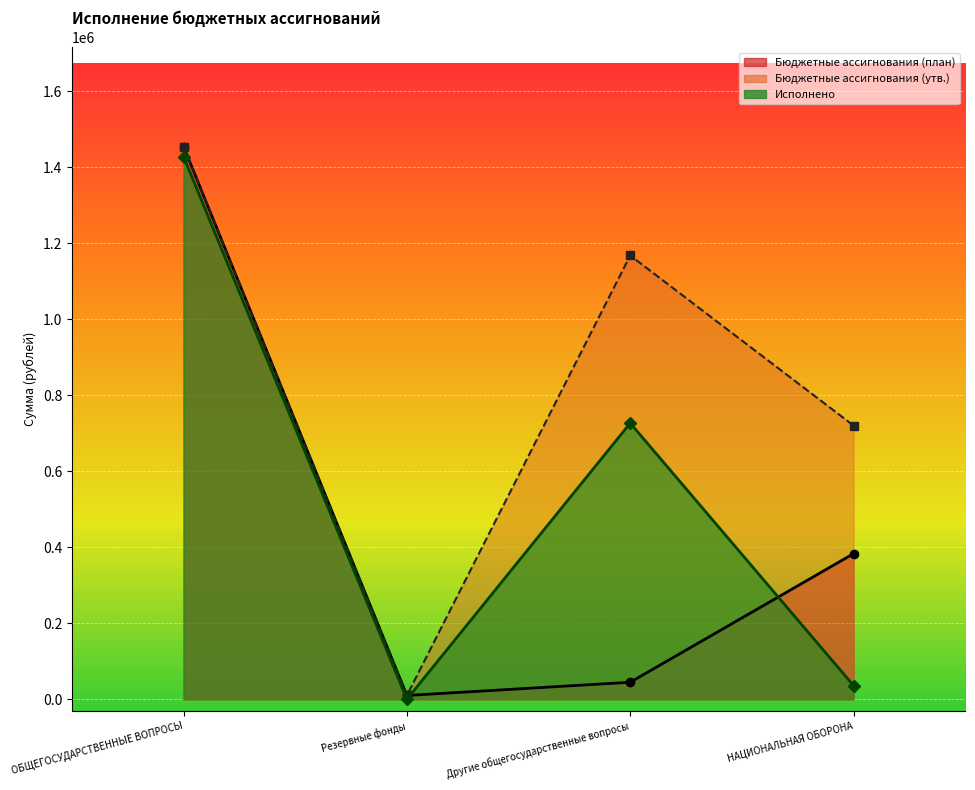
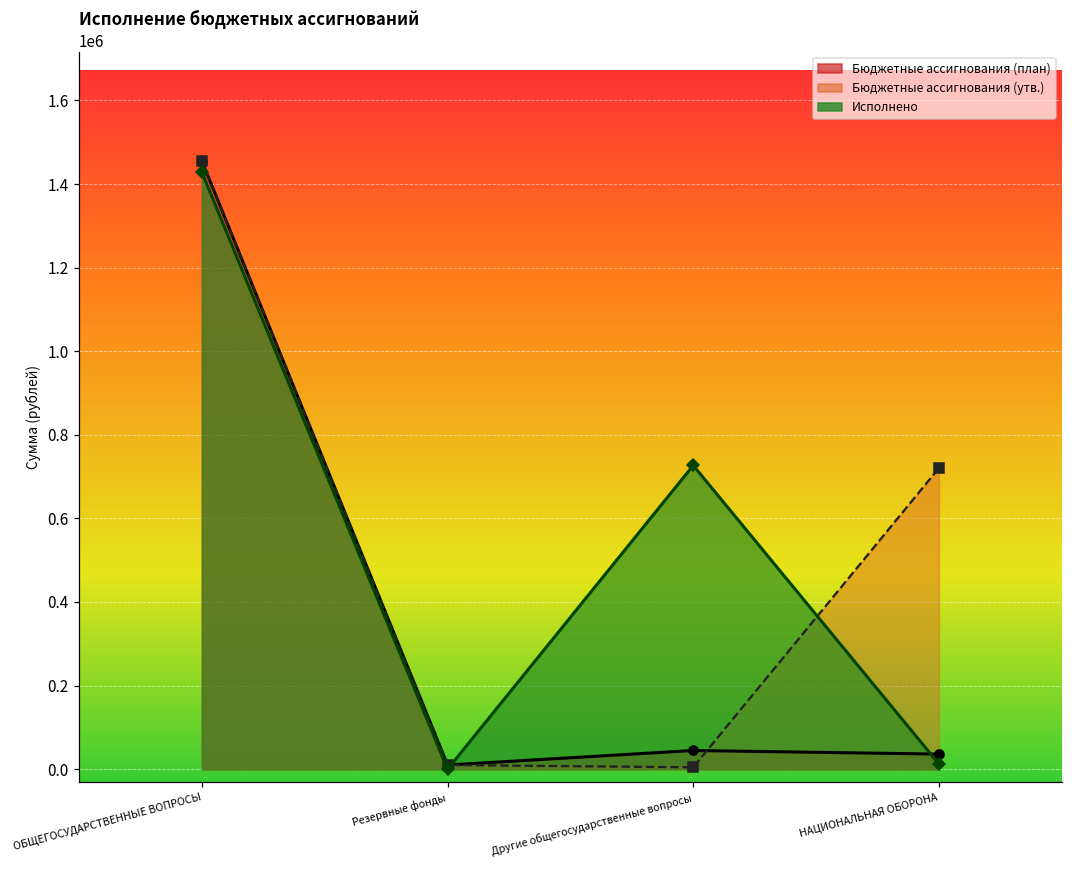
  {
    "Бюджетные ассигнования (план)": {
      "Другие общегосударственные вопросы": 40000,
-     "НАЦИОНАЛЬНАЯ ОБОРОНА": 380000
+     "НАЦИОНАЛЬНАЯ ОБОРОНА": 40000
    },
    "Бюджетные ассигнования (утв.)": {
-     "Другие общегосударственные вопросы": 1170000,
+     "Другие общегосударственные вопросы": 0,
      "НАЦИОНАЛЬНАЯ ОБОРОНА": 720000
    },
    "Исполнено": {
      "ОБЩЕГОСУДАРСТВЕННЫЕ ВОПРОСЫ": 1430000,
      "Резервные фонды": 0,
      "Другие общегосударственные вопросы": 730000,
-     "НАЦИОНАЛЬНАЯ ОБОРОНА": 40000
+     "НАЦИОНАЛЬНАЯ ОБОРОНА": 10000
    }
  }
